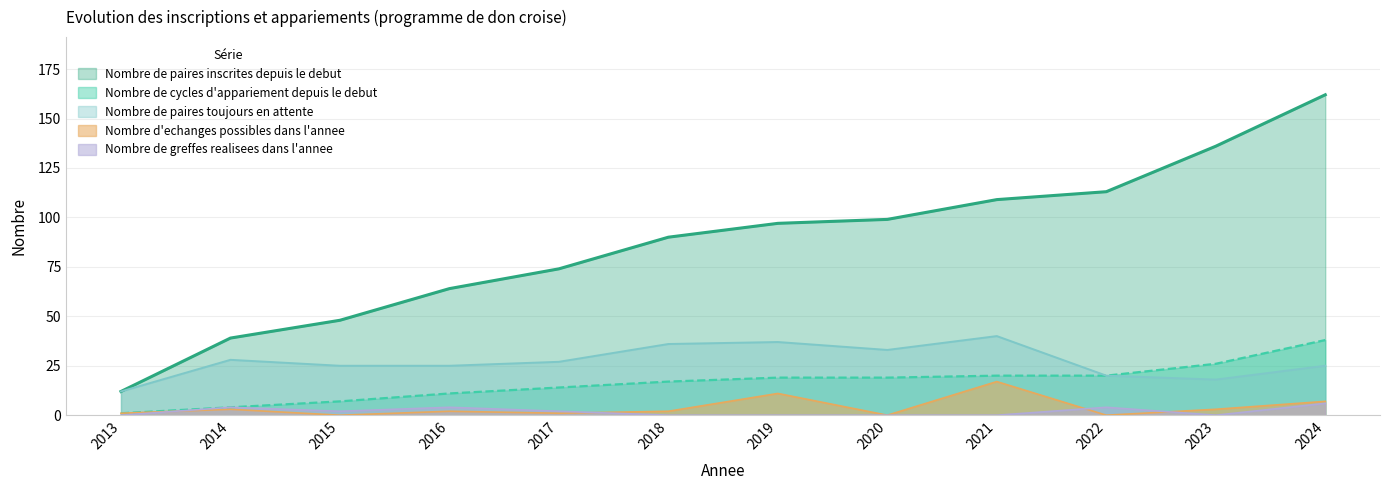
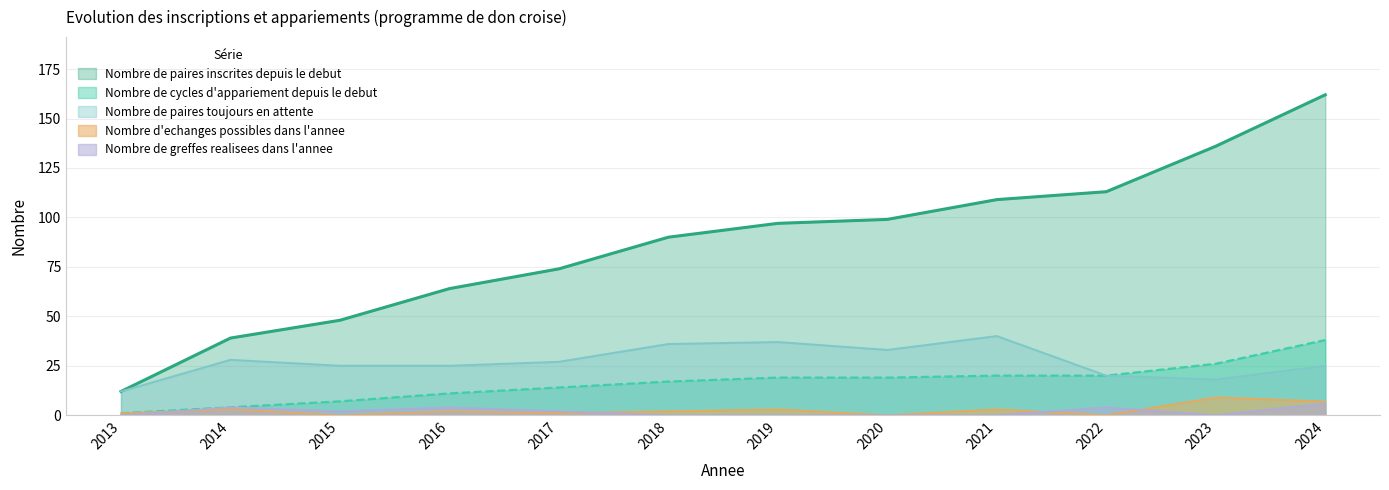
  {
    "Nombre d'echanges possibles dans l'annee": {
      "2015": 0,
      "2016": 2,
      "2018": 2,
-     "2019": 11,
-     "2021": 17,
+     "2019": 3,
+     "2021": 3,
      "2022": 0,
-     "2023": 3
+     "2023": 9
    }
  }
